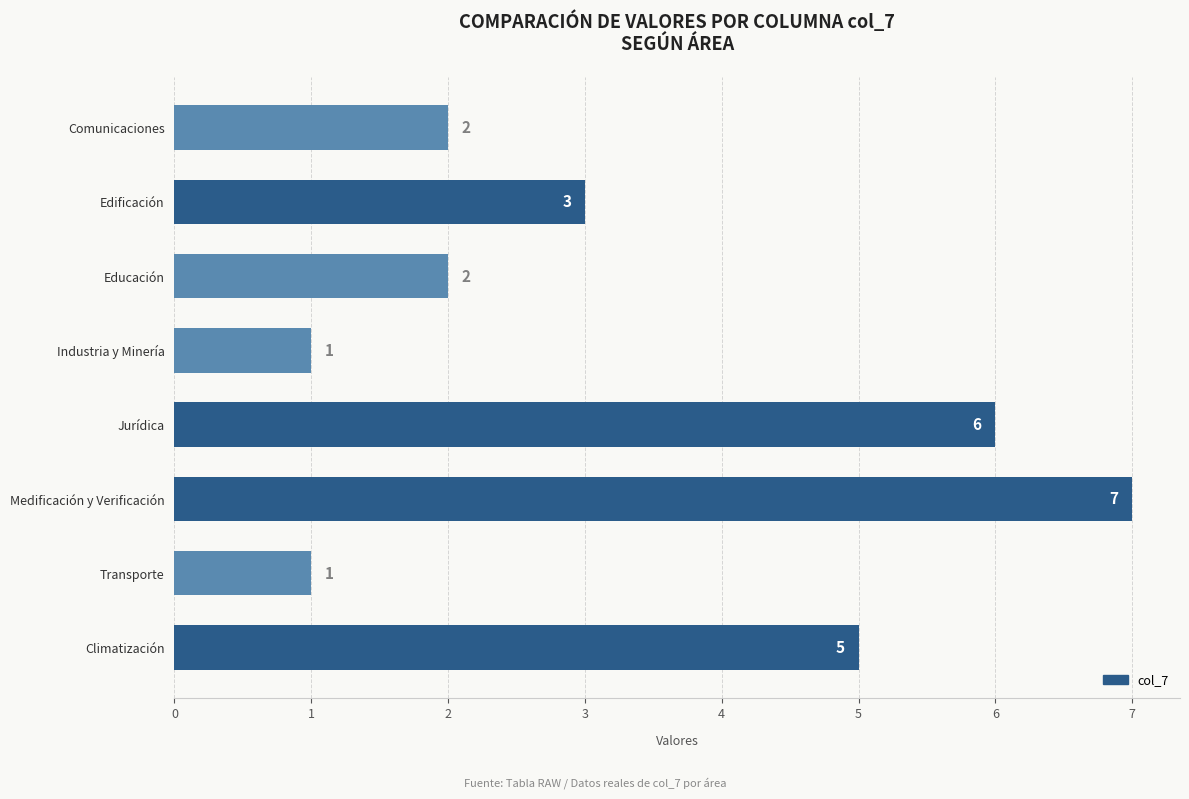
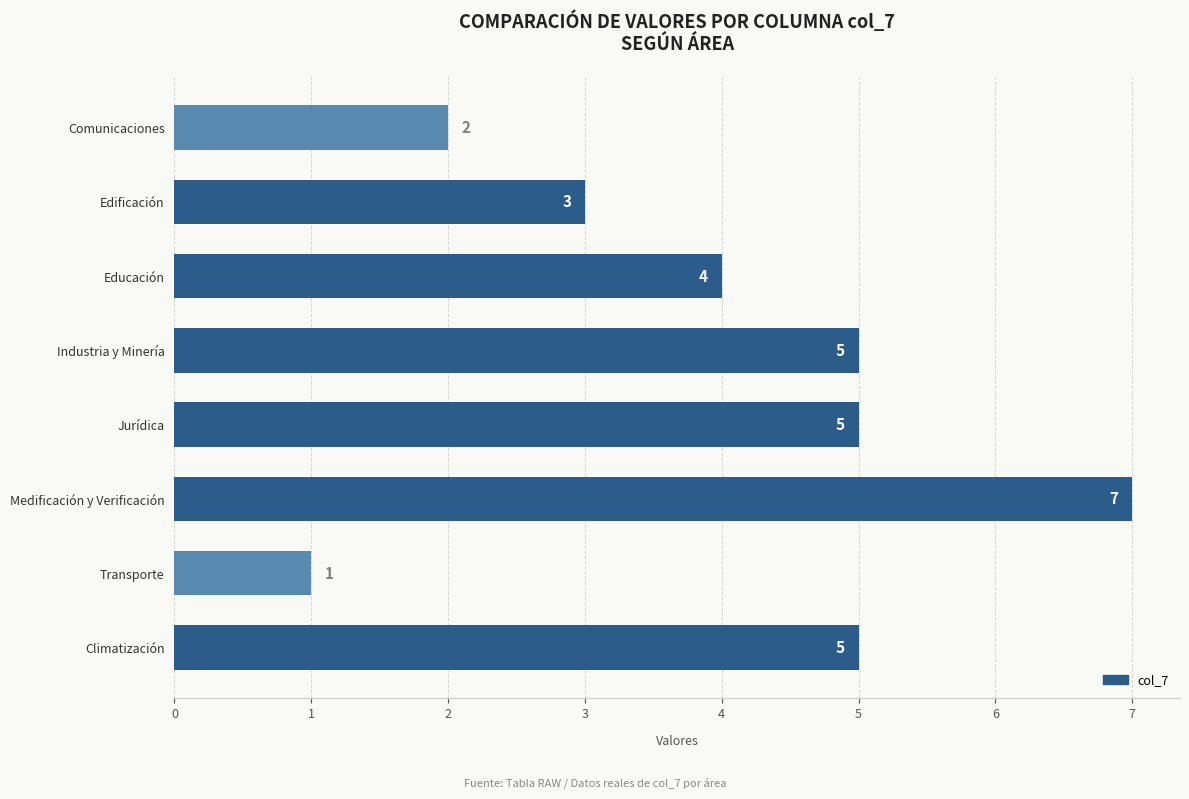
  {
    "Comunicaciones": 2,
    "Edificación": 3,
-   "Educación": 2,
-   "Industria y Minería": 1,
-   "Jurídica": 6,
+   "Educación": 4,
+   "Industria y Minería": 5,
+   "Jurídica": 5,
    "Medificación y Verificación": 7,
    "Transporte": 1,
    "Climatización": 5
  }
